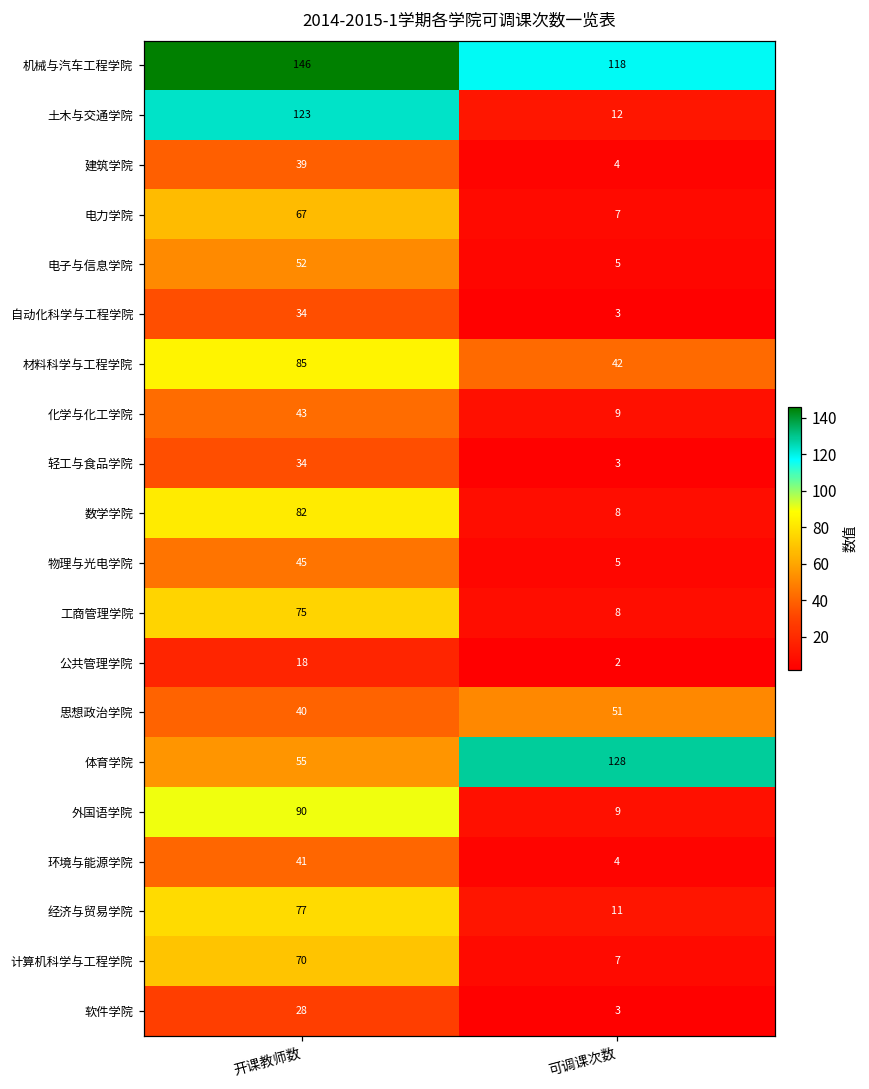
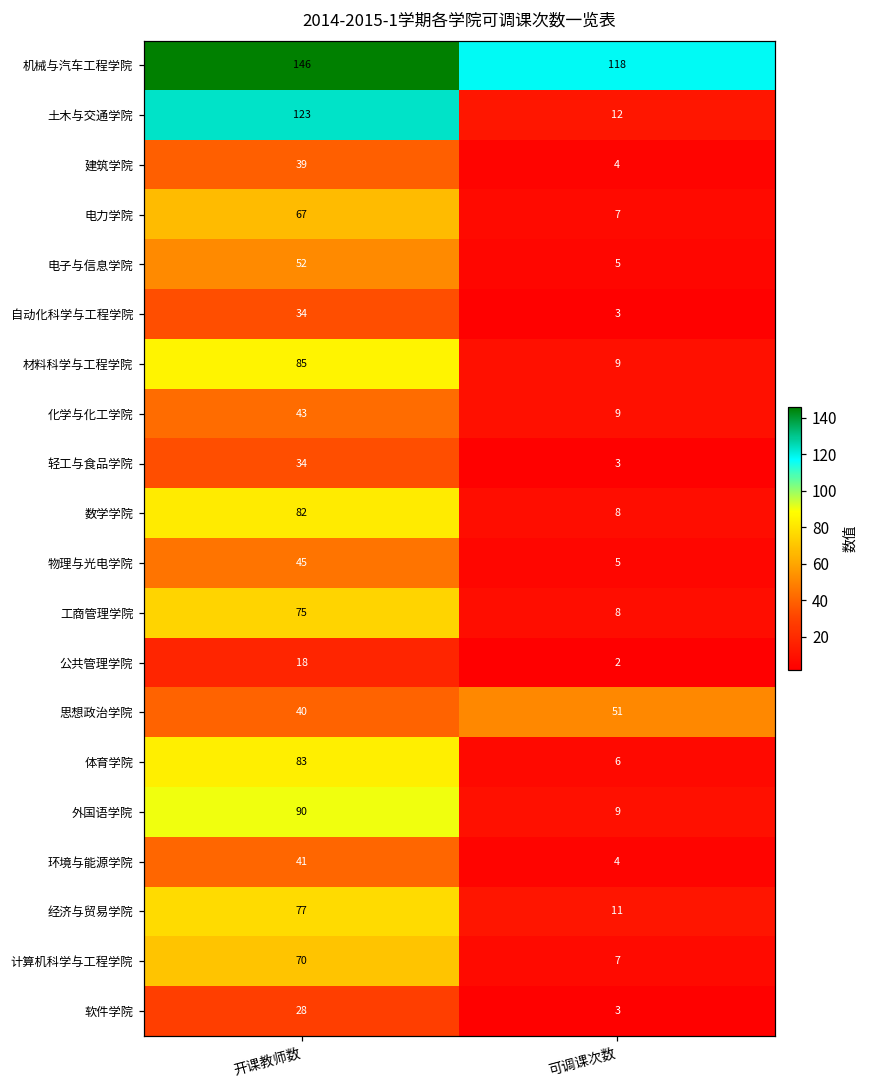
  {
    "机械与汽车工程学院": {
      "开课教师数": 146,
      "可调课次数": 118
    },
    "土木与交通学院": {
      "开课教师数": 123,
      "可调课次数": 12
    },
    "建筑学院": {
      "开课教师数": 39,
      "可调课次数": 4
    },
    "电力学院": {
      "开课教师数": 67,
      "可调课次数": 7
    },
    "电子与信息学院": {
      "开课教师数": 52,
      "可调课次数": 5
    },
    "自动化科学与工程学院": {
      "开课教师数": 34,
      "可调课次数": 3
    },
    "材料科学与工程学院": {
      "开课教师数": 85,
-     "可调课次数": 42
+     "可调课次数": 9
    },
    "化学与化工学院": {
      "开课教师数": 43,
      "可调课次数": 9
    },
    "轻工与食品学院": {
      "开课教师数": 34,
      "可调课次数": 3
    },
    "数学学院": {
      "开课教师数": 82,
      "可调课次数": 8
    },
    "物理与光电学院": {
      "开课教师数": 45,
      "可调课次数": 5
    },
    "工商管理学院": {
      "开课教师数": 75,
      "可调课次数": 8
    },
    "公共管理学院": {
      "开课教师数": 18,
      "可调课次数": 2
    },
    "思想政治学院": {
      "开课教师数": 40,
      "可调课次数": 51
    },
    "体育学院": {
-     "开课教师数": 55,
-     "可调课次数": 128
+     "开课教师数": 83,
+     "可调课次数": 6
    },
    "外国语学院": {
      "开课教师数": 90,
      "可调课次数": 9
    },
    "环境与能源学院": {
      "开课教师数": 41,
      "可调课次数": 4
    },
    "经济与贸易学院": {
      "开课教师数": 77,
      "可调课次数": 11
    },
    "计算机科学与工程学院": {
      "开课教师数": 70,
      "可调课次数": 7
    },
    "软件学院": {
      "开课教师数": 28,
      "可调课次数": 3
    }
  }
